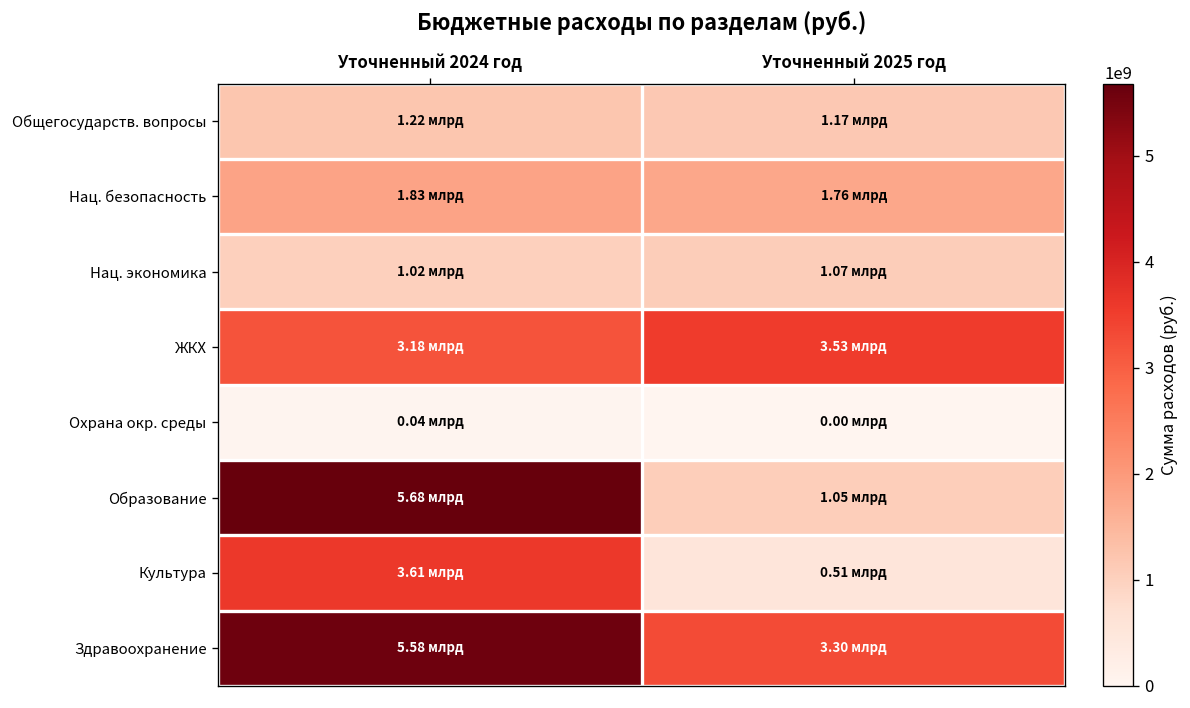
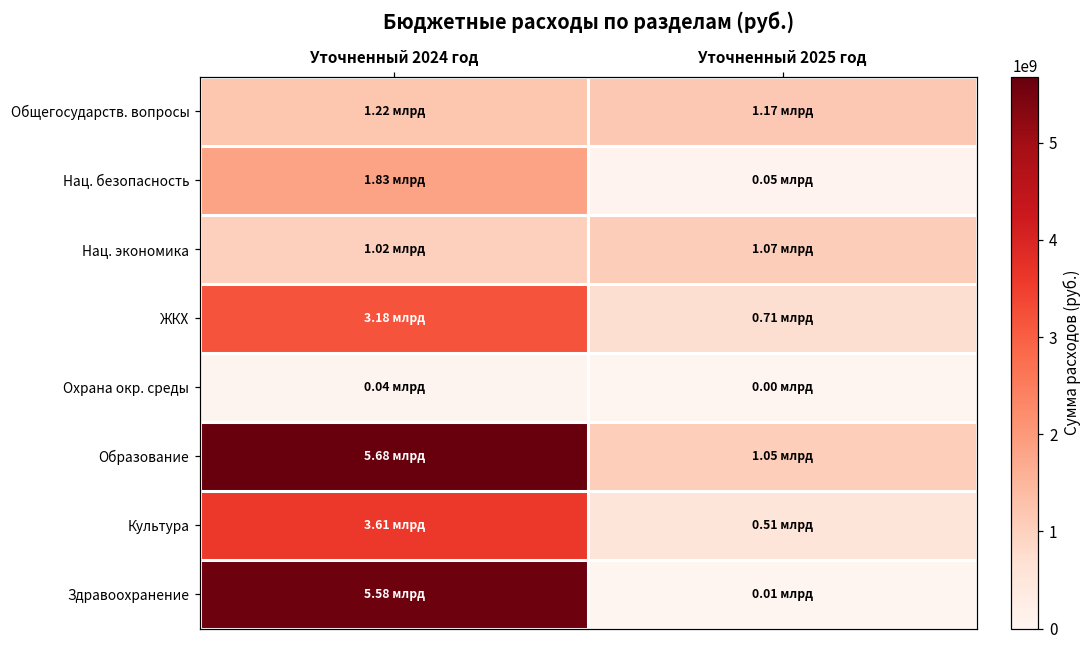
  {
    "Общегосударств. вопросы": {
      "Уточненный 2024 год": 1.22,
      "Уточненный 2025 год": 1.17
    },
    "Нац. безопасность": {
      "Уточненный 2024 год": 1.83,
-     "Уточненный 2025 год": 1.76
+     "Уточненный 2025 год": 0.05
    },
    "Нац. экономика": {
      "Уточненный 2024 год": 1.02,
      "Уточненный 2025 год": 1.07
    },
    "ЖКХ": {
      "Уточненный 2024 год": 3.18,
-     "Уточненный 2025 год": 3.53
+     "Уточненный 2025 год": 0.71
    },
    "Охрана окр. среды": {
      "Уточненный 2024 год": 0.04,
      "Уточненный 2025 год": 0.00
    },
    "Образование": {
      "Уточненный 2024 год": 5.68,
      "Уточненный 2025 год": 1.05
    },
    "Культура": {
      "Уточненный 2024 год": 3.61,
      "Уточненный 2025 год": 0.51
    },
    "Здравоохранение": {
      "Уточненный 2024 год": 5.58,
-     "Уточненный 2025 год": 3.30
+     "Уточненный 2025 год": 0.01
    }
  }
